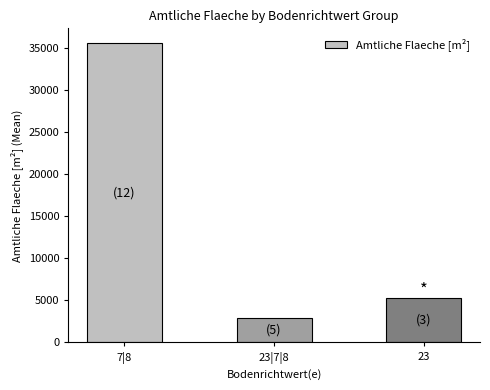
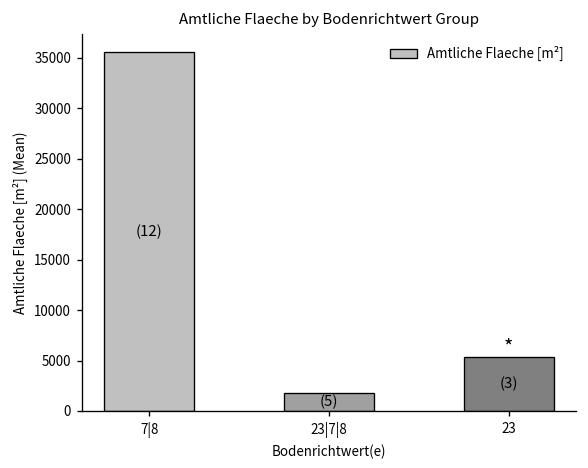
  {
-   "23|7|8": 3000
+   "23|7|8": 2000
  }
